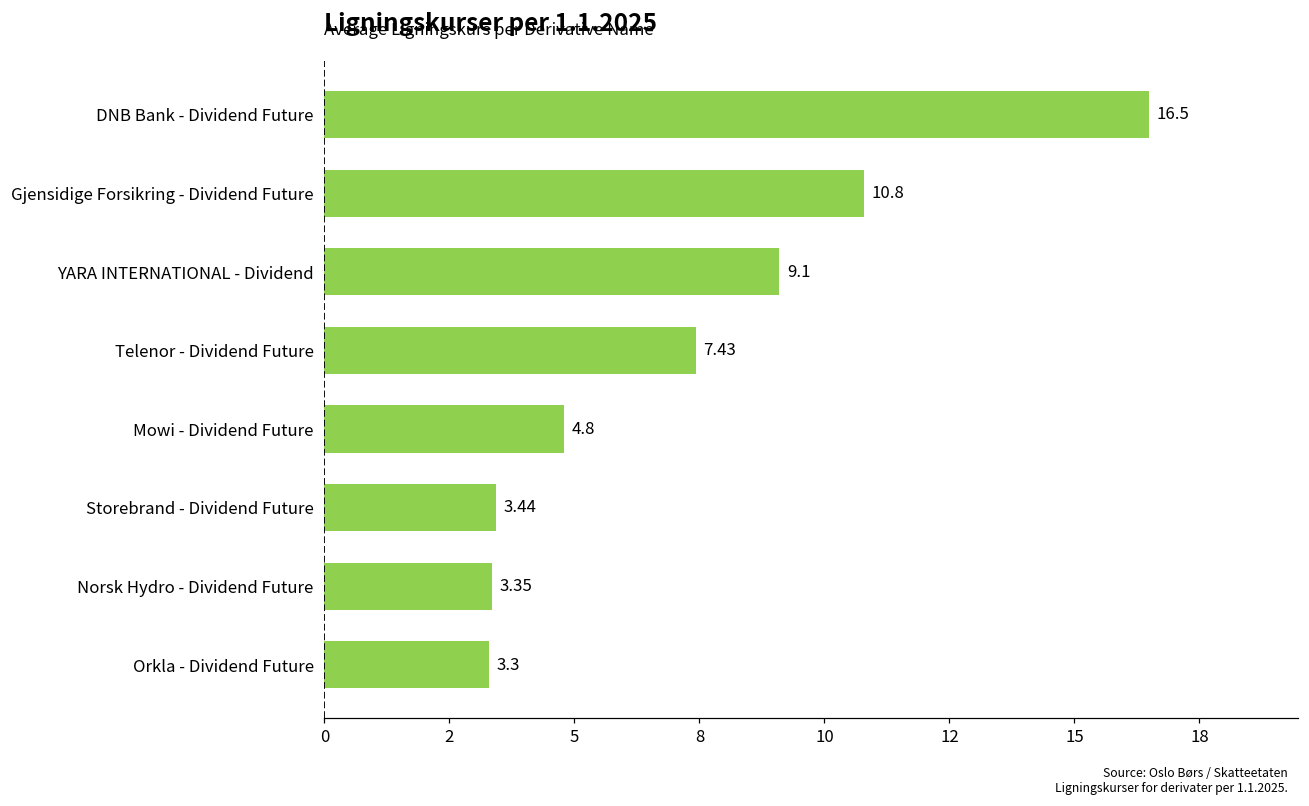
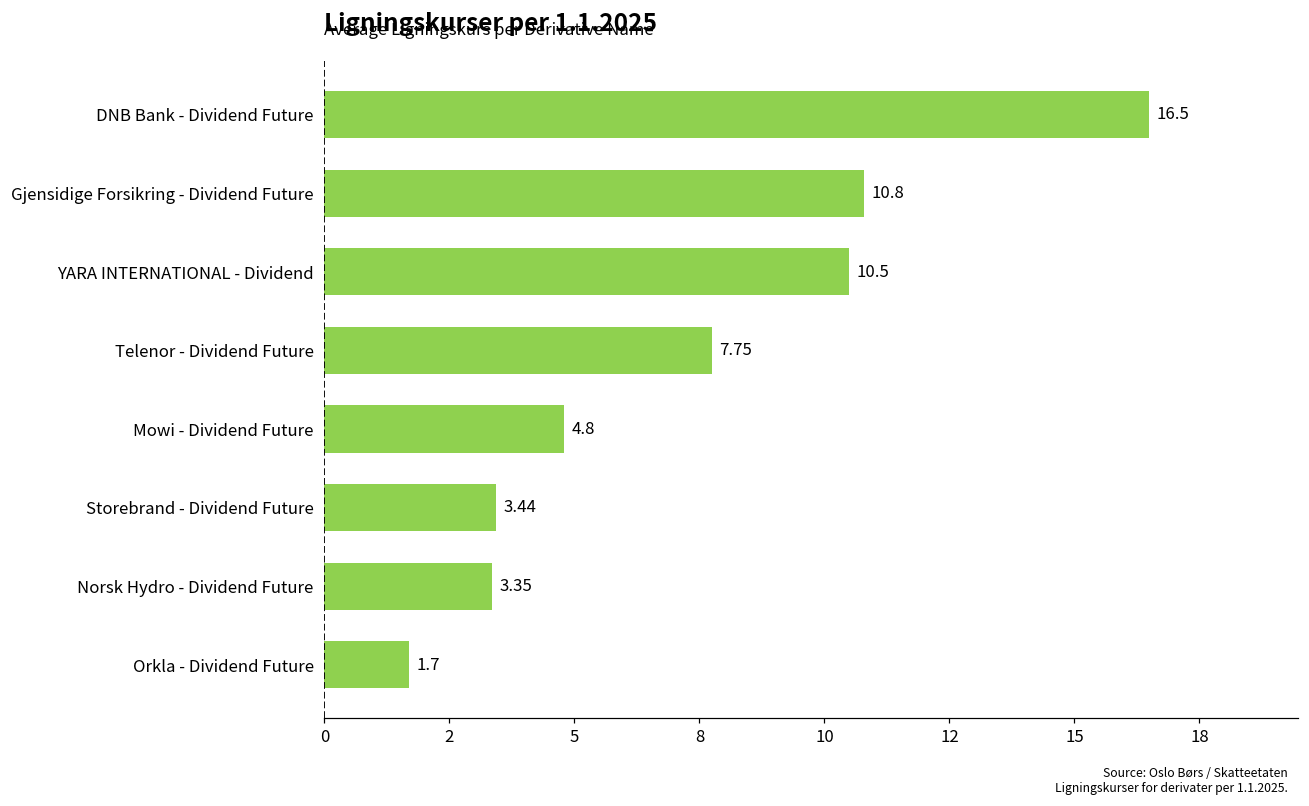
  {
    "DNB Bank - Dividend Future": 16.5,
    "Gjensidige Forsikring - Dividend Future": 10.8,
-   "YARA INTERNATIONAL - Dividend": 9.1,
-   "Telenor - Dividend Future": 7.43,
+   "YARA INTERNATIONAL - Dividend": 10.5,
+   "Telenor - Dividend Future": 7.75,
    "Mowi - Dividend Future": 4.8,
    "Storebrand - Dividend Future": 3.44,
    "Norsk Hydro - Dividend Future": 3.35,
-   "Orkla - Dividend Future": 3.3
+   "Orkla - Dividend Future": 1.7
  }
